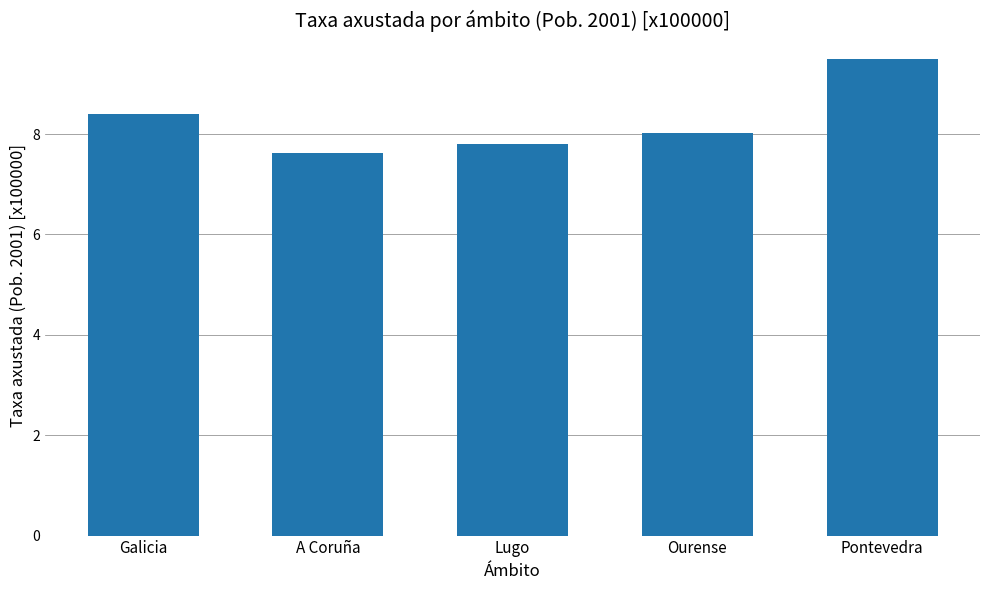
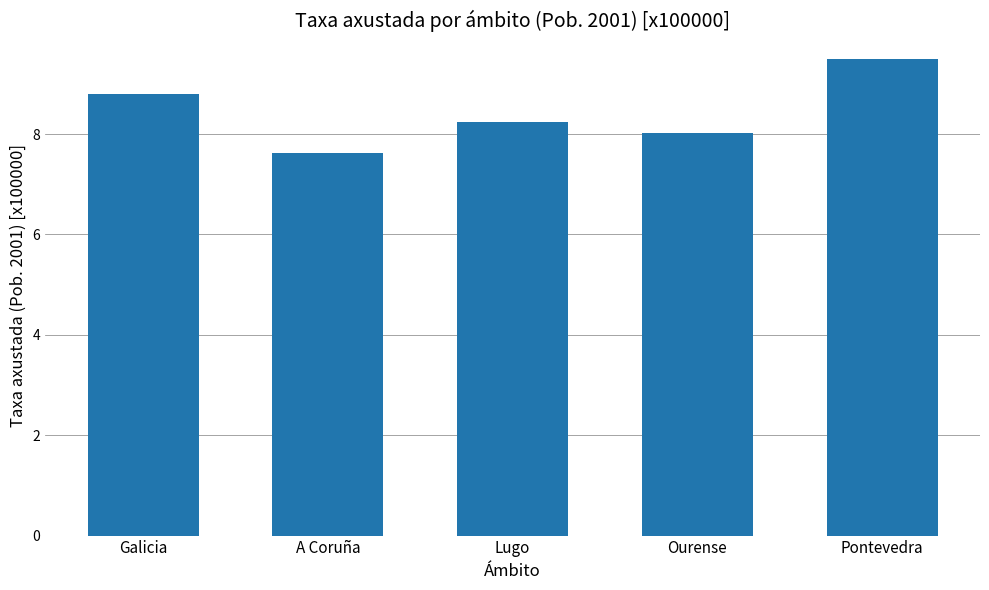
  {
-   "Galicia": 8.4,
+   "Galicia": 8.8,
    "A Coruña": 7.6,
-   "Lugo": 7.8,
+   "Lugo": 8.3,
    "Ourense": 8.0,
    "Pontevedra": 9.5
  }
